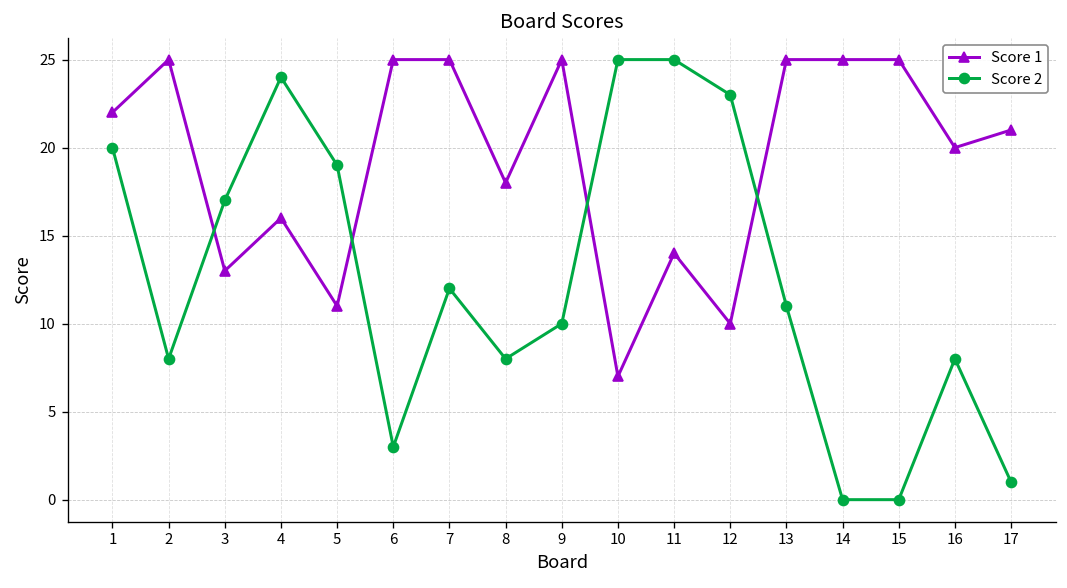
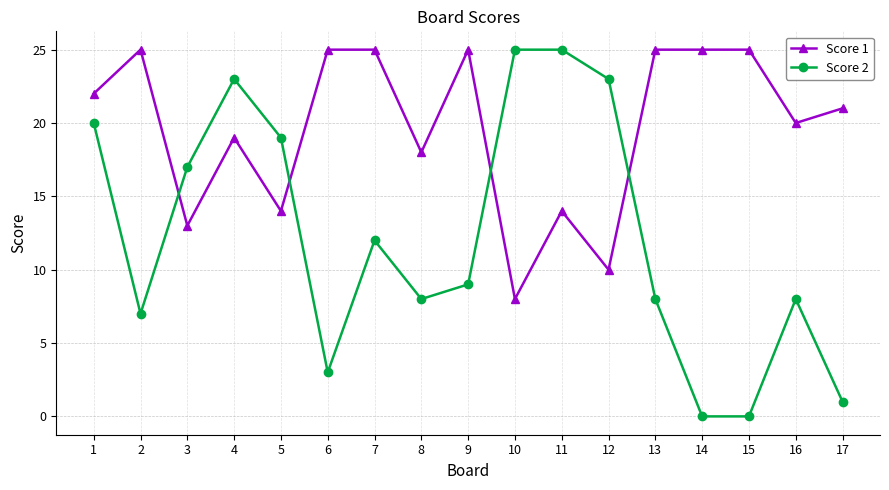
  {
    "Score 1": {
      "1": 22,
      "2": 25,
      "3": 13,
-     "4": 16,
-     "5": 11,
+     "4": 19,
+     "5": 14,
      "6": 25,
      "7": 25,
      "8": 18,
      "9": 25,
-     "10": 7,
+     "10": 8,
      "11": 14,
      "12": 10,
      "13": 25,
      "14": 25,
      "15": 25,
      "16": 20,
      "17": 21
    },
    "Score 2": {
      "1": 20,
-     "2": 8,
+     "2": 7,
      "3": 17,
-     "4": 24,
+     "4": 23,
      "5": 19,
      "6": 3,
      "7": 12,
      "8": 8,
-     "9": 10,
+     "9": 9,
      "10": 25,
      "11": 25,
      "12": 23,
-     "13": 11,
+     "13": 8,
      "14": 0,
      "15": 0,
      "16": 8,
      "17": 1
    }
  }
